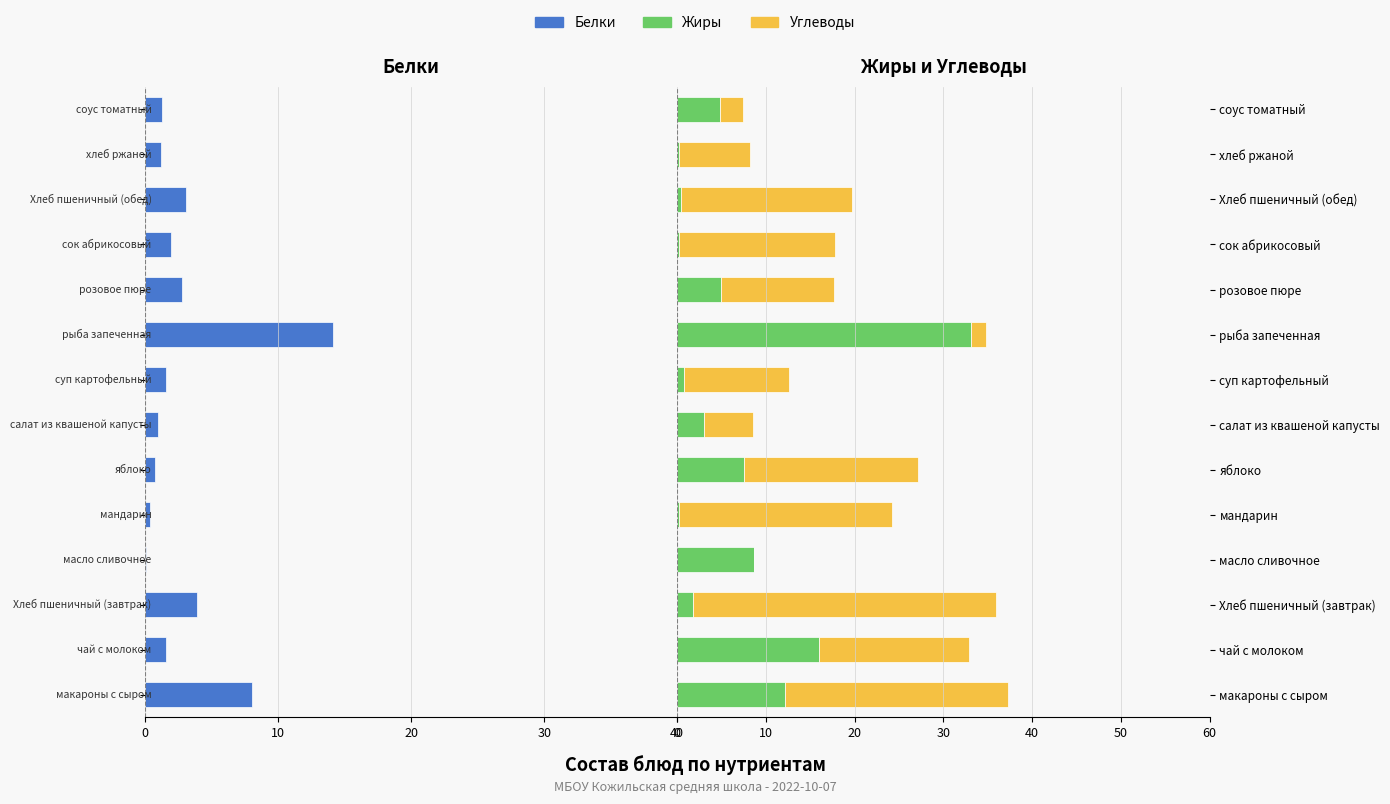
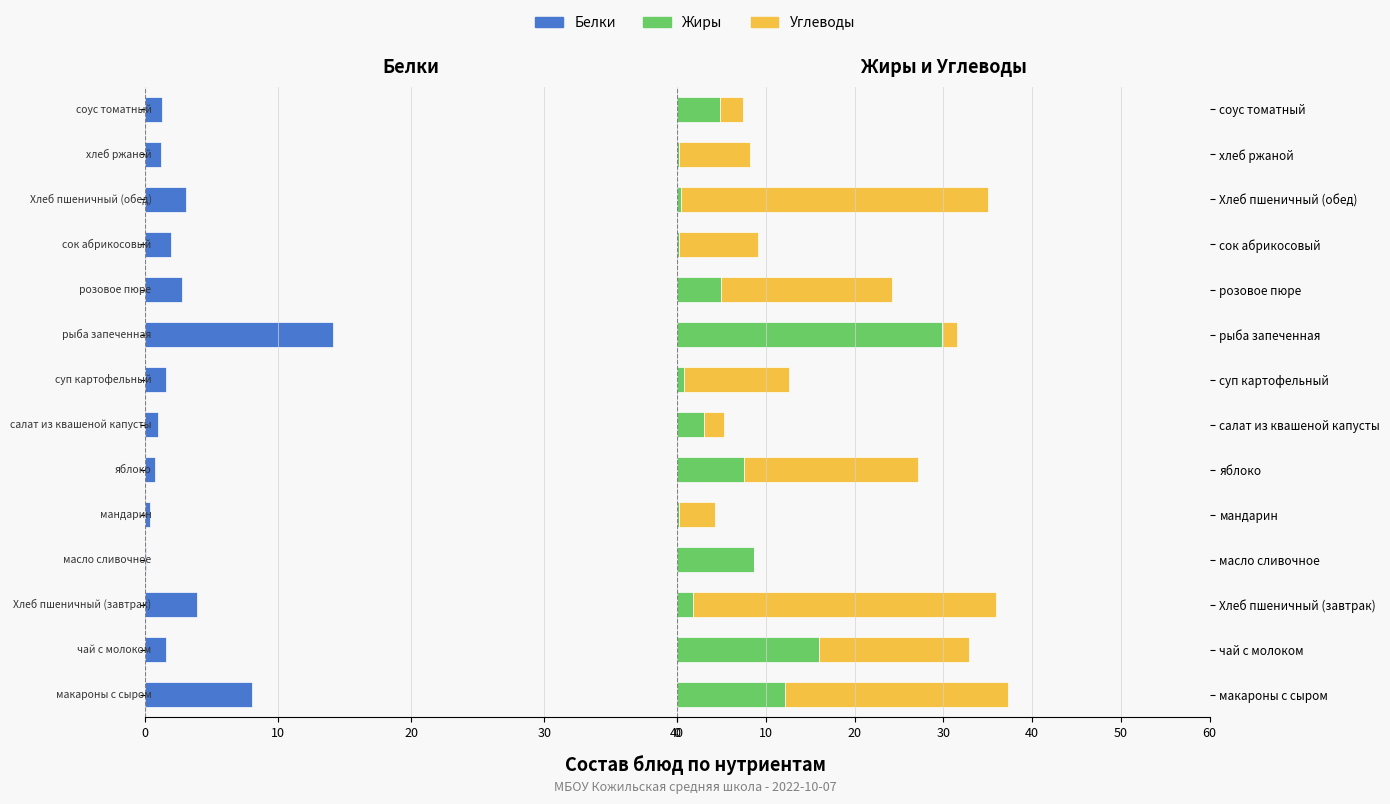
  {
    "Жиры и Углеводы": {
      "Жиры": {
        "соус томатный": 5,
        "Хлеб пшеничный (обед)": 0,
        "розовое пюре": 5,
-       "рыба запеченная": 33,
+       "рыба запеченная": 30,
        "суп картофельный": 1,
        "салат из квашеной капусты": 3,
        "яблоко": 8,
        "масло сливочное": 9,
        "Хлеб пшеничный (завтрак)": 2,
        "чай с молоком": 16,
        "макароны с сыром": 12
      },
      "Углеводы": {
        "соус томатный": 3,
        "хлеб ржаной": 8,
-       "Хлеб пшеничный (обед)": 19,
-       "сок абрикосовый": 18,
-       "розовое пюре": 13,
+       "Хлеб пшеничный (обед)": 35,
+       "сок абрикосовый": 9,
+       "розовое пюре": 19,
        "рыба запеченная": 2,
        "суп картофельный": 12,
-       "салат из квашеной капусты": 6,
+       "салат из квашеной капусты": 2,
        "яблоко": 20,
-       "мандарин": 24,
+       "мандарин": 4,
        "Хлеб пшеничный (завтрак)": 34,
        "чай с молоком": 17,
        "макароны с сыром": 25
      }
    }
  }
